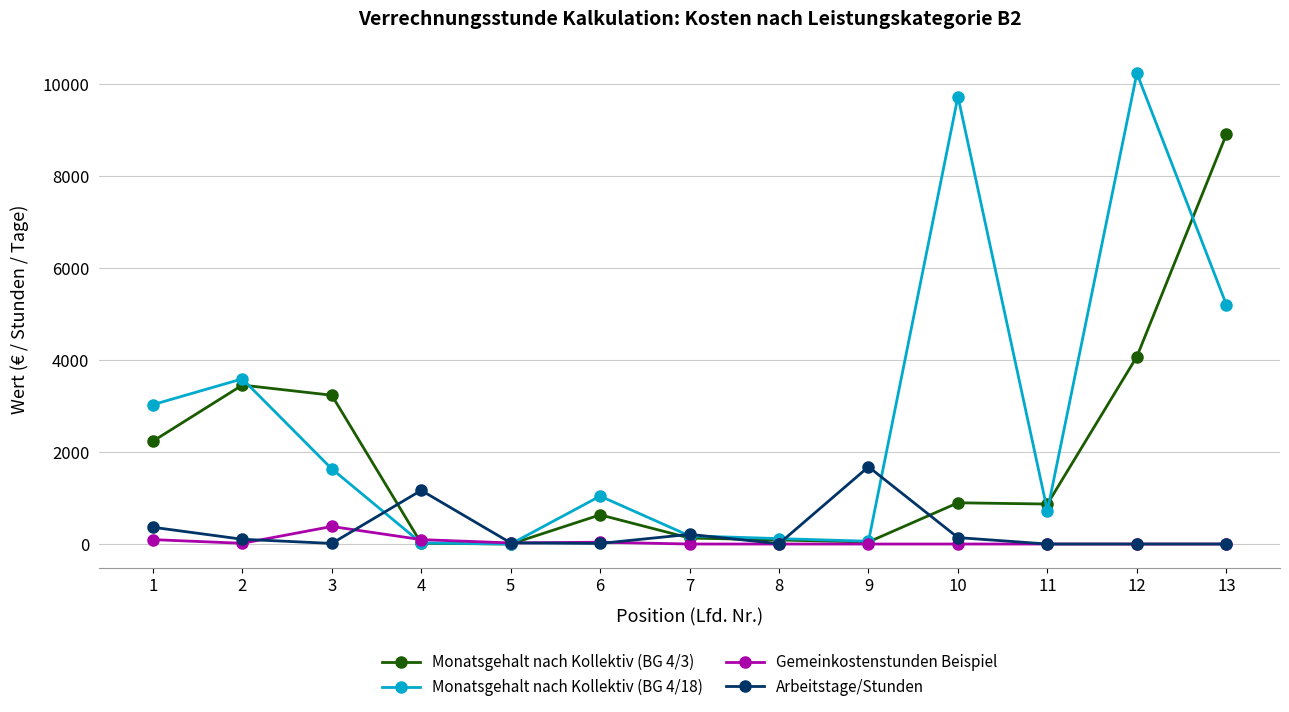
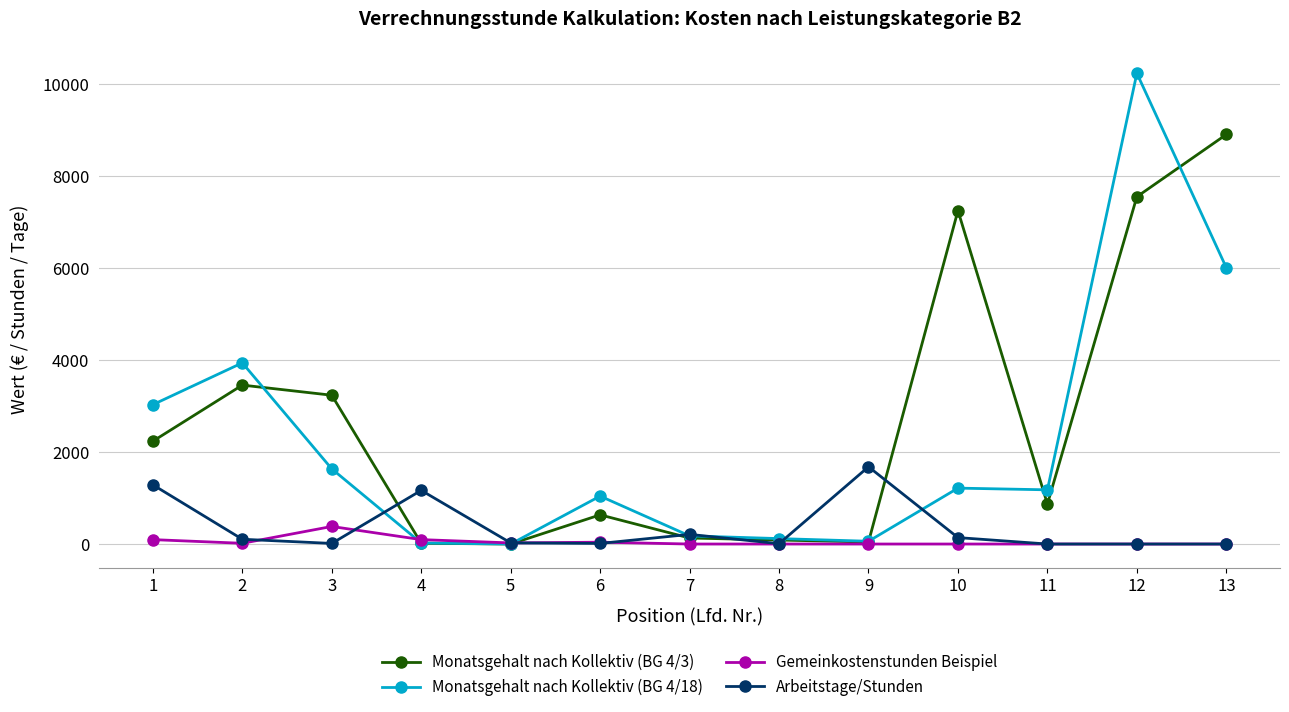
  {
    "Monatsgehalt nach Kollektiv (BG 4/3)": {
      "1": 2200,
      "2": 3500,
      "3": 3200,
      "6": 600,
-     "10": 900,
+     "10": 7300,
      "11": 900,
-     "12": 4100,
+     "12": 7600,
      "13": 8900
    },
    "Monatsgehalt nach Kollektiv (BG 4/18)": {
      "1": 3000,
-     "2": 3600,
+     "2": 3900,
      "3": 1600,
      "6": 1000,
-     "10": 9700,
-     "11": 700,
+     "10": 1200,
+     "11": 1200,
      "12": 10200,
-     "13": 5200
+     "13": 6000
    },
    "Gemeinkostenstunden Beispiel": {
      "1": 100,
      "2": 0,
      "3": 400,
      "4": 100,
      "7": 0,
      "10": 0
    },
    "Arbeitstage/Stunden": {
-     "1": 400,
+     "1": 1300,
      "2": 100,
      "3": 0,
      "4": 1200,
      "9": 1700,
      "10": 100
    }
  }
